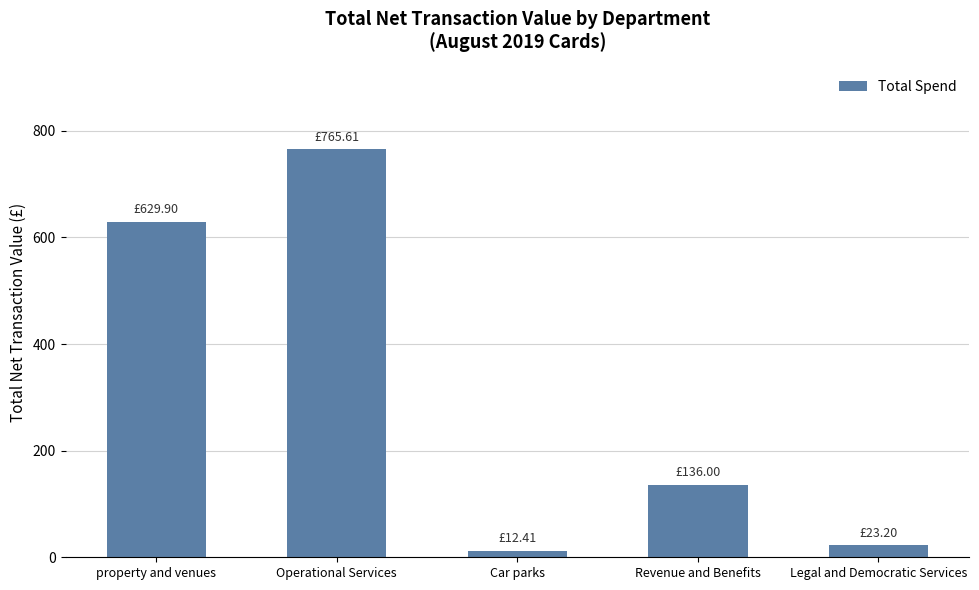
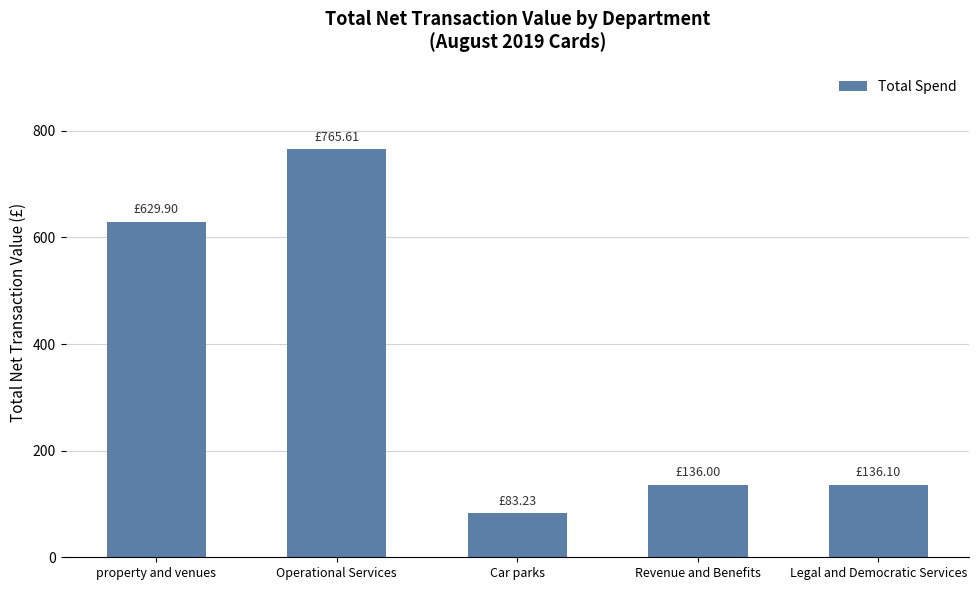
  {
    "property and venues": "£629.90",
    "Operational Services": "£765.61",
-   "Car parks": "£12.41",
+   "Car parks": "£83.23",
    "Revenue and Benefits": "£136.00",
-   "Legal and Democratic Services": "£23.20"
+   "Legal and Democratic Services": "£136.10"
  }
